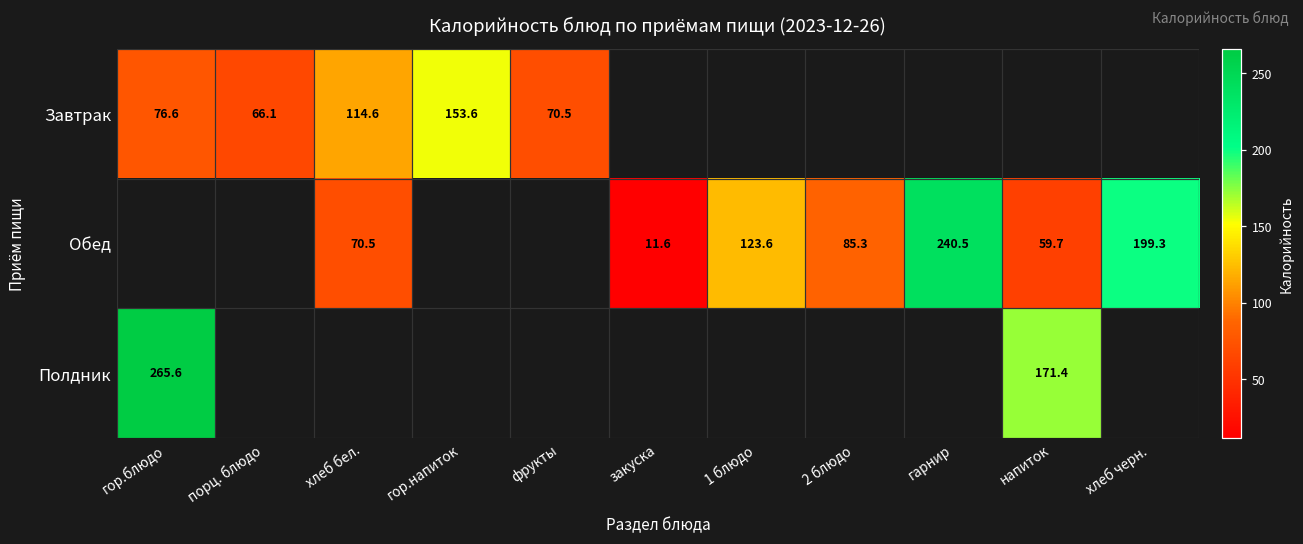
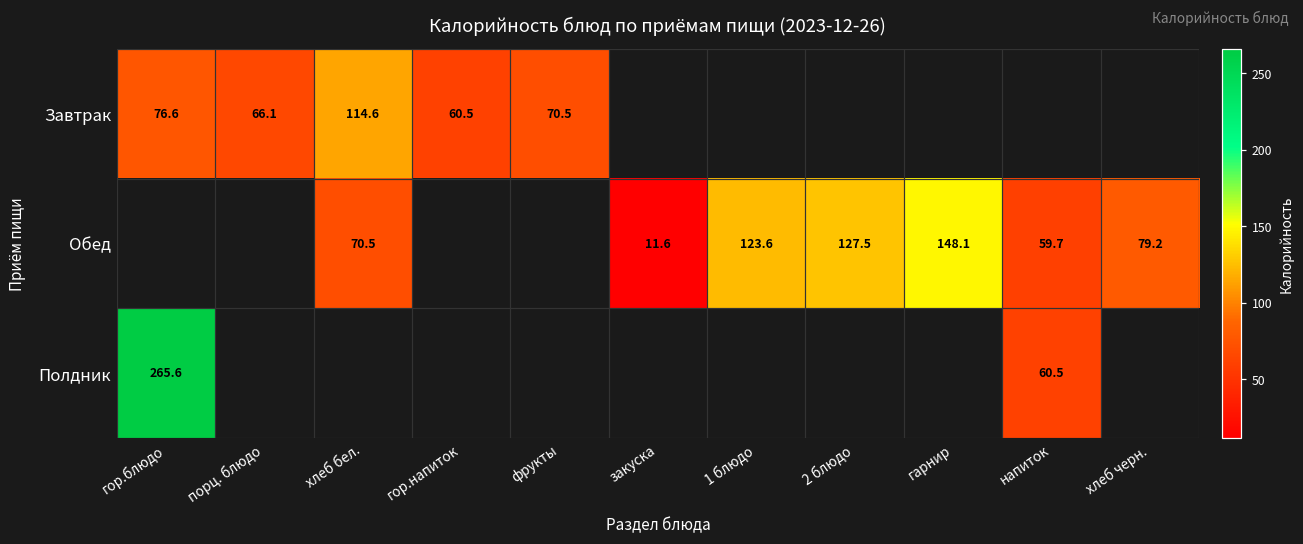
  {
    "Завтрак": {
      "гор.блюдо": 76.6,
      "порц. блюдо": 66.1,
      "хлеб бел.": 114.6,
-     "гор.напиток": 153.6,
+     "гор.напиток": 60.5,
      "фрукты": 70.5
    },
    "Обед": {
      "хлеб бел.": 70.5,
      "закуска": 11.6,
      "1 блюдо": 123.6,
-     "2 блюдо": 85.3,
-     "гарнир": 240.5,
+     "2 блюдо": 127.5,
+     "гарнир": 148.1,
      "напиток": 59.7,
-     "хлеб черн.": 199.3
+     "хлеб черн.": 79.2
    },
    "Полдник": {
      "гор.блюдо": 265.6,
-     "напиток": 171.4
+     "напиток": 60.5
    }
  }
